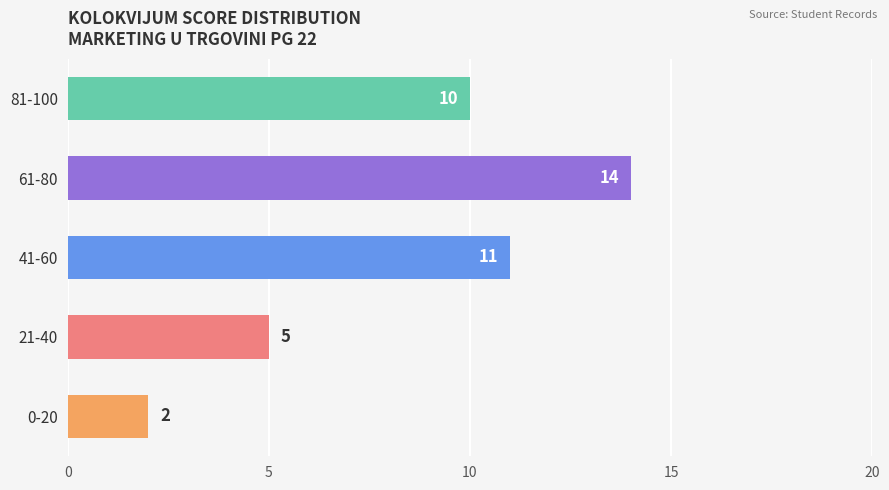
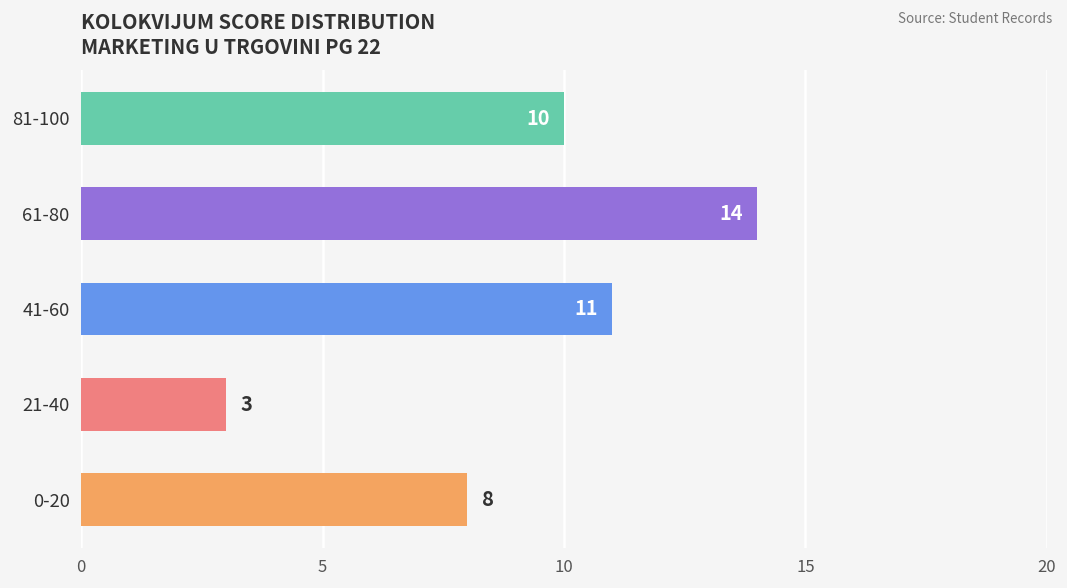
  {
    "81-100": 10,
    "61-80": 14,
    "41-60": 11,
-   "21-40": 5,
-   "0-20": 2
+   "21-40": 3,
+   "0-20": 8
  }
